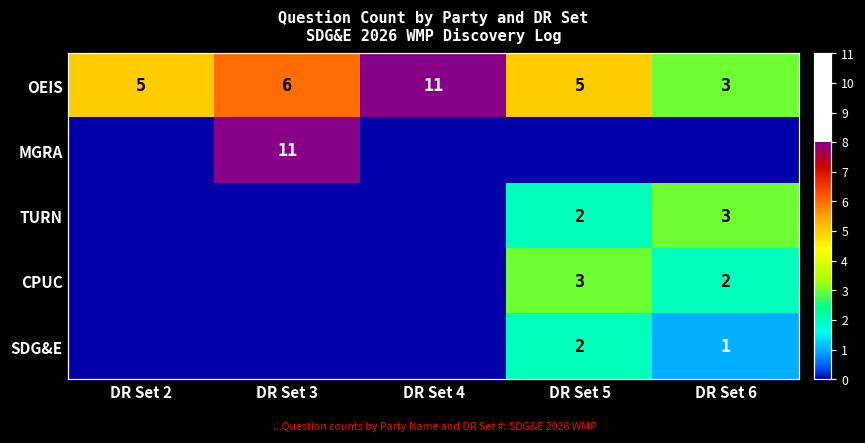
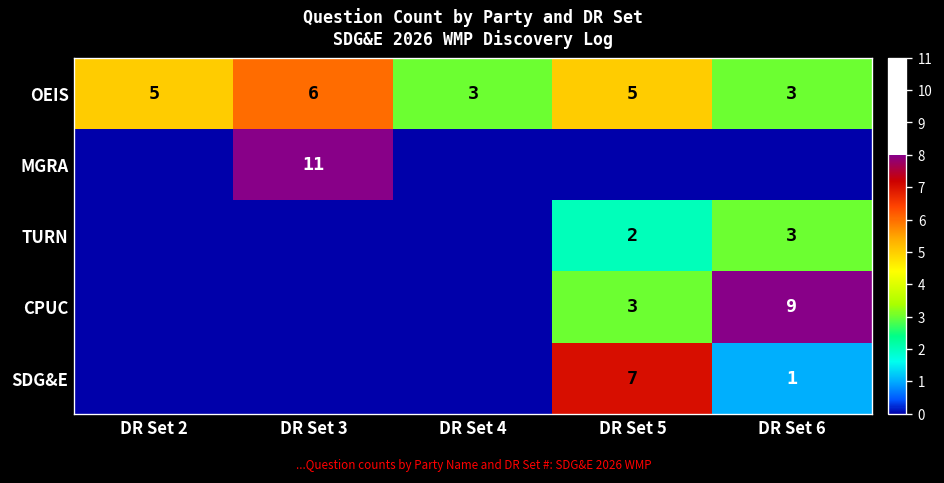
  {
    "OEIS": {
      "DR Set 2": 5,
      "DR Set 3": 6,
-     "DR Set 4": 11,
+     "DR Set 4": 3,
      "DR Set 5": 5,
      "DR Set 6": 3
    },
    "MGRA": {
      "DR Set 3": 11
    },
    "TURN": {
      "DR Set 5": 2,
      "DR Set 6": 3
    },
    "CPUC": {
      "DR Set 5": 3,
-     "DR Set 6": 2
+     "DR Set 6": 9
    },
    "SDG&E": {
-     "DR Set 5": 2,
+     "DR Set 5": 7,
      "DR Set 6": 1
    }
  }
